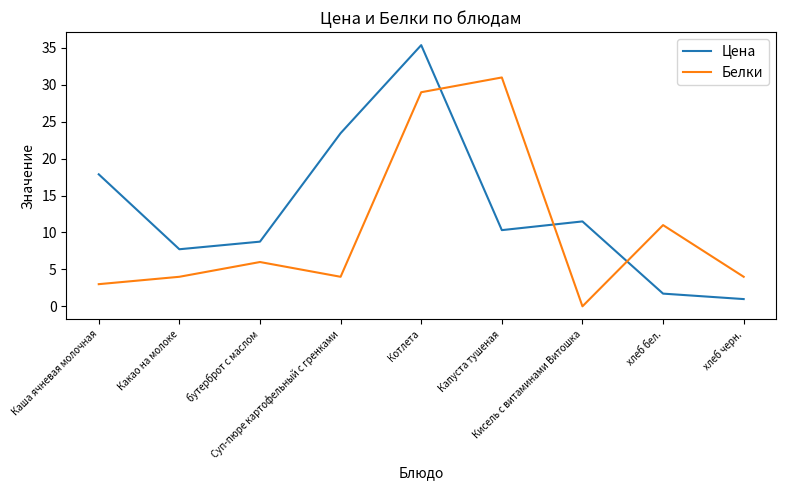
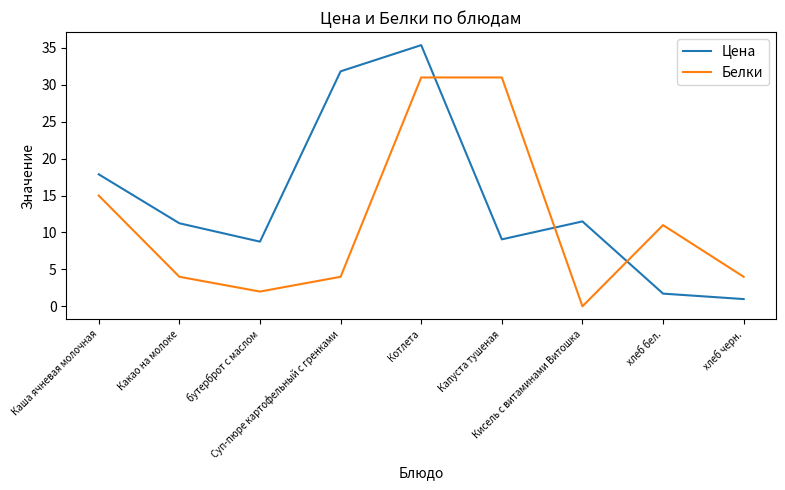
  {
    "Цена": {
      "Каша ячневая молочная": 18,
-     "Какао на молоке": 8,
+     "Какао на молоке": 11,
      "бутерброт с маслом": 9,
-     "Суп-пюре картофельный с гренками": 23,
+     "Суп-пюре картофельный с гренками": 32,
      "Котлета": 35,
-     "Капуста тушеная": 10,
+     "Капуста тушеная": 9,
      "Кисель с витаминами Витошка": 12,
      "хлеб бел.": 2,
      "хлеб черн.": 1
    },
    "Белки": {
-     "Каша ячневая молочная": 3,
+     "Каша ячневая молочная": 15,
      "Какао на молоке": 4,
-     "бутерброт с маслом": 6,
+     "бутерброт с маслом": 2,
      "Суп-пюре картофельный с гренками": 4,
-     "Котлета": 29,
+     "Котлета": 31,
      "Капуста тушеная": 31,
      "Кисель с витаминами Витошка": 0,
      "хлеб бел.": 11,
      "хлеб черн.": 4
    }
  }
